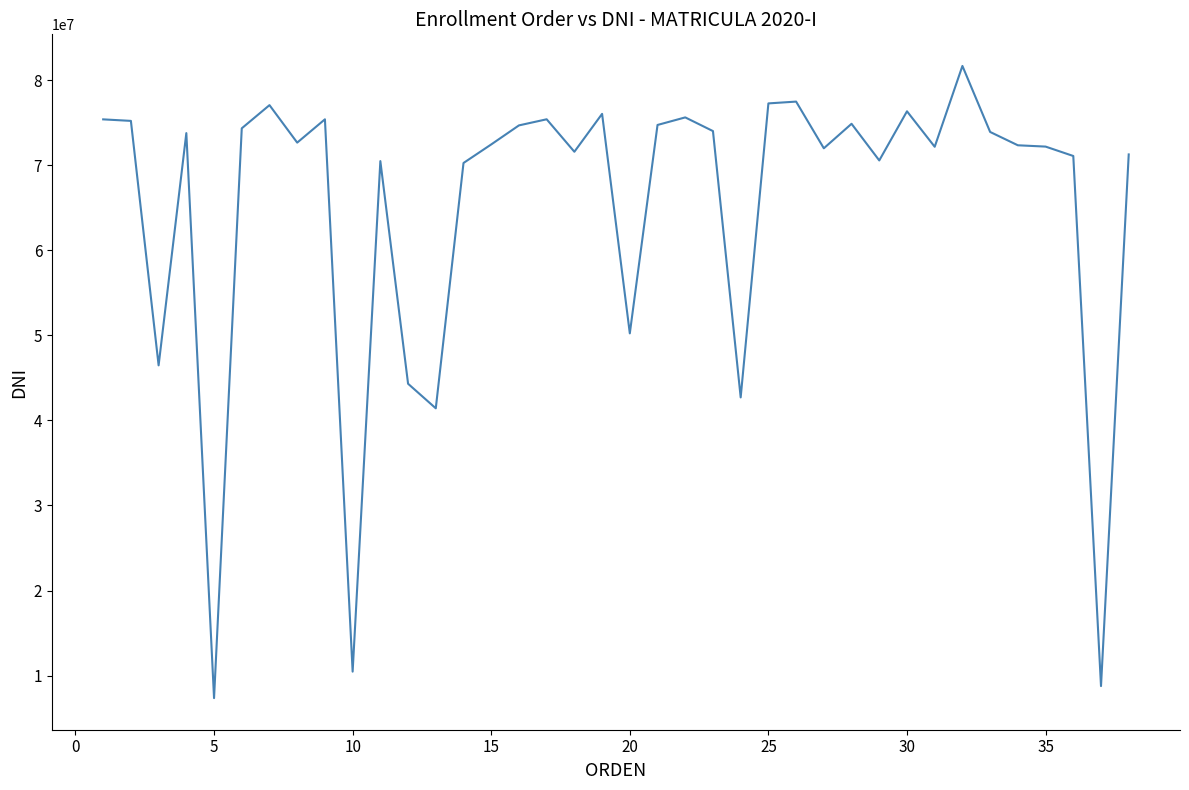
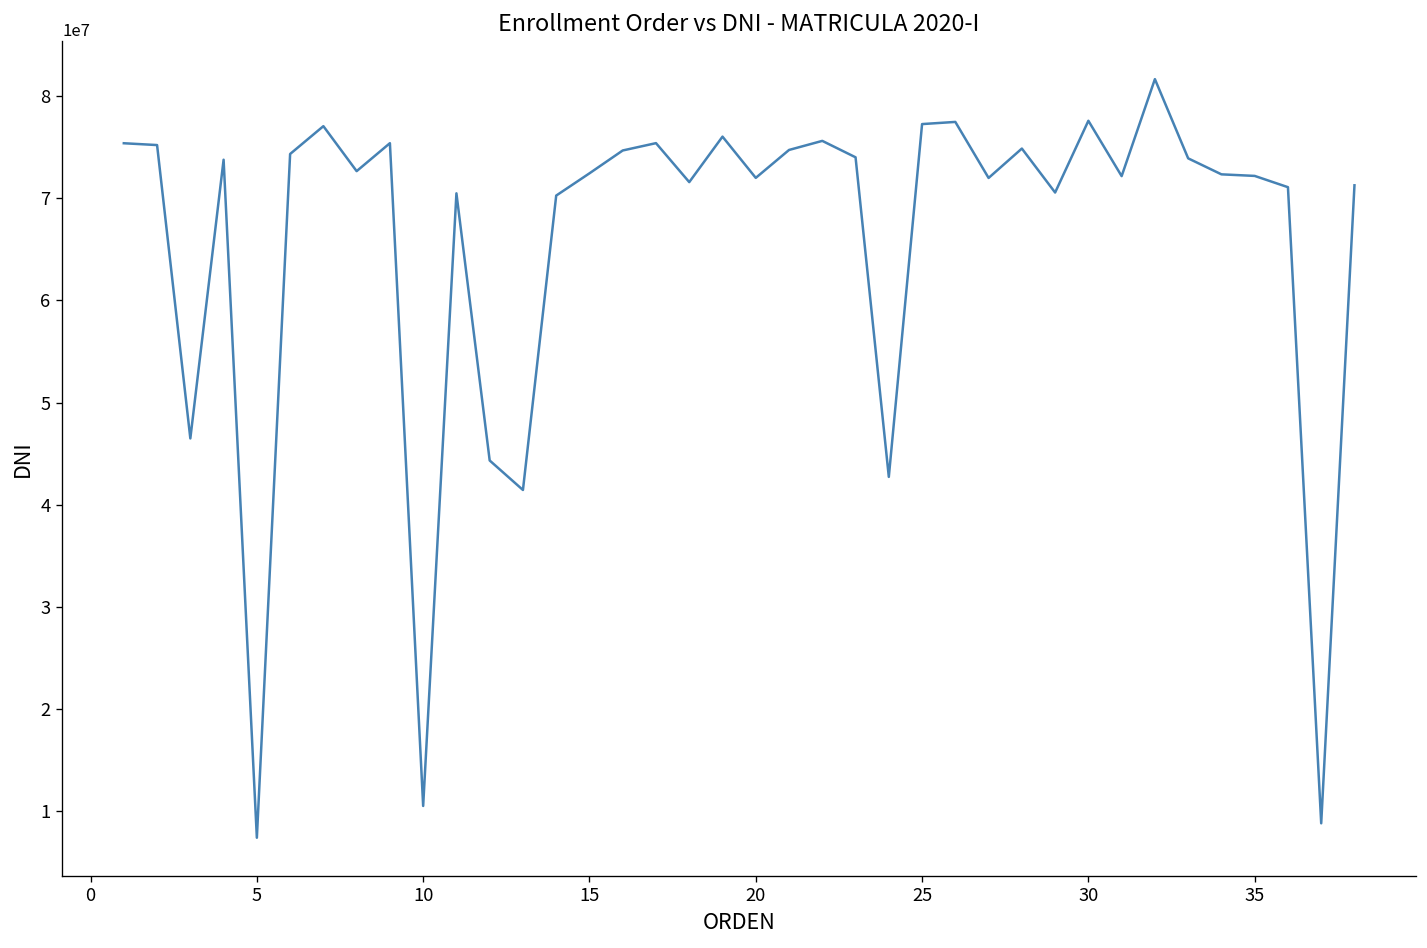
  {
    "5": 7000000,
    "10": 10000000,
    "15": 72000000,
-   "20": 50000000,
+   "20": 72000000,
    "25": 77000000,
-   "30": 76000000,
+   "30": 78000000,
    "35": 72000000
  }
